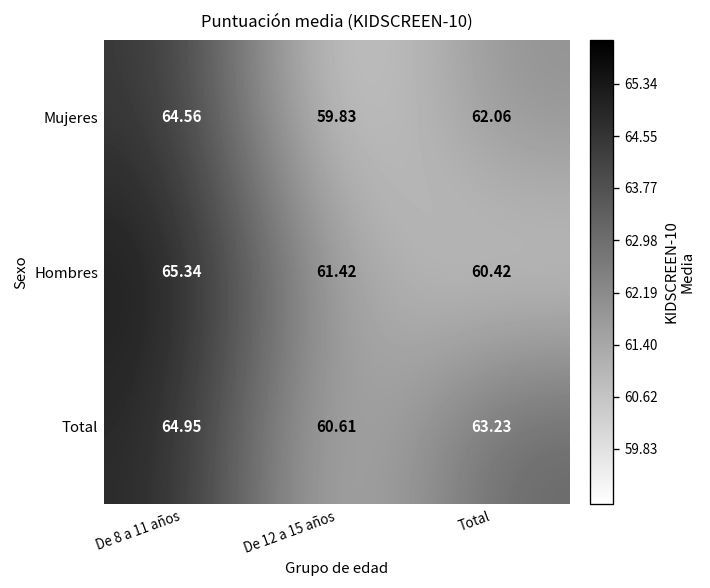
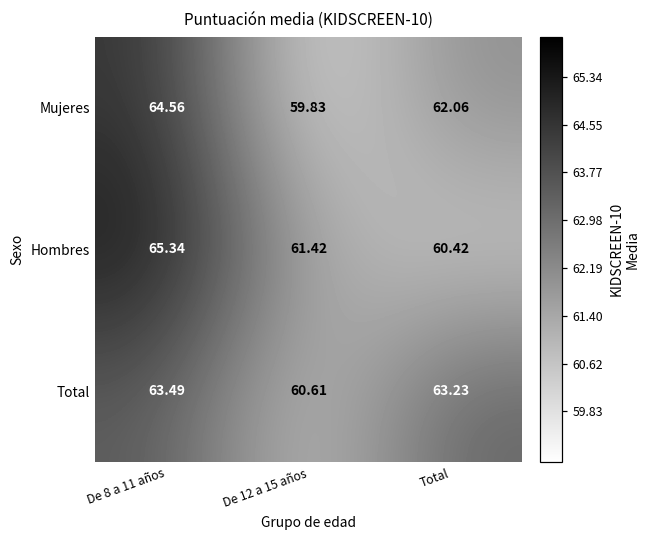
  {
    "Mujeres": {
      "De 8 a 11 años": 64.56,
      "De 12 a 15 años": 59.83,
      "Total": 62.06
    },
    "Hombres": {
      "De 8 a 11 años": 65.34,
      "De 12 a 15 años": 61.42,
      "Total": 60.42
    },
    "Total": {
-     "De 8 a 11 años": 64.95,
+     "De 8 a 11 años": 63.49,
      "De 12 a 15 años": 60.61,
      "Total": 63.23
    }
  }
